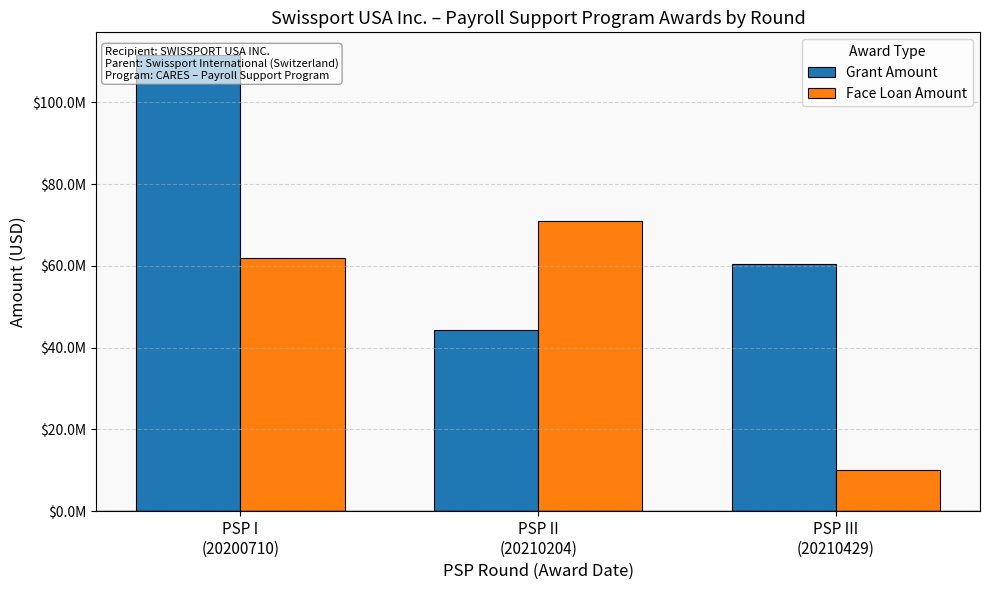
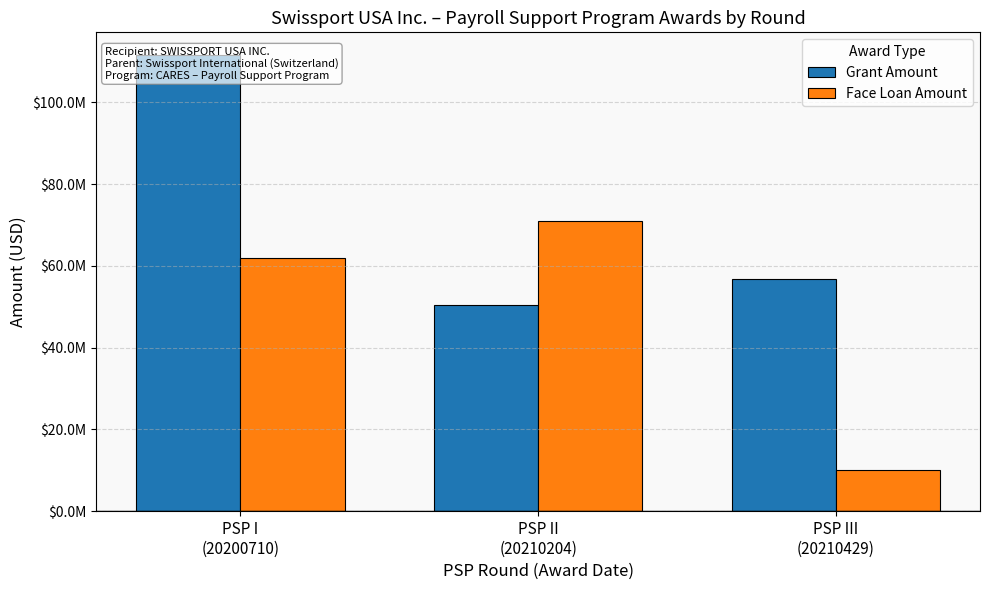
  {
    "Grant Amount": {
-     "PSP II (20210204)": "$44000000",
-     "PSP III (20210429)": "$61000000"
+     "PSP II (20210204)": "$50000000",
+     "PSP III (20210429)": "$57000000"
    },
    "Face Loan Amount": {
      "PSP I (20200710)": "$62000000",
      "PSP II (20210204)": "$71000000",
      "PSP III (20210429)": "$10000000"
    }
  }
